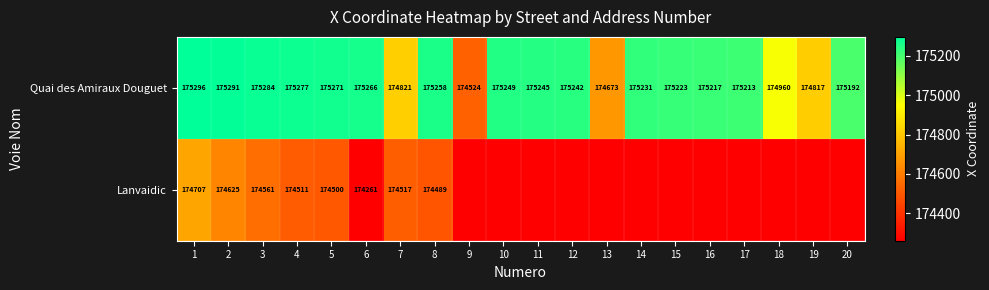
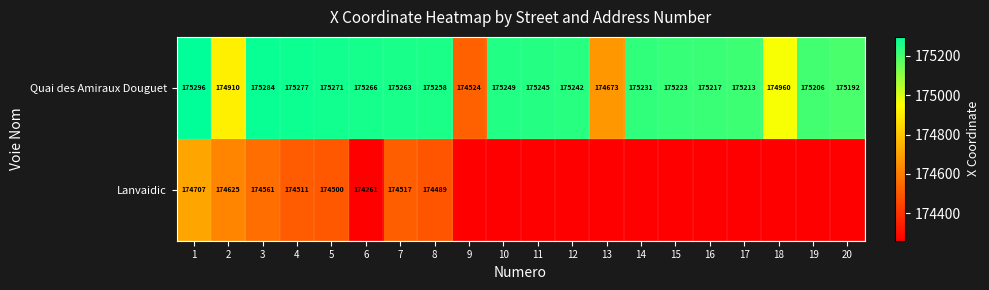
  {
    "Quai des Amiraux Douguet": {
      "1": 175296,
-     "2": 175291,
+     "2": 174910,
      "3": 175284,
      "4": 175277,
      "5": 175271,
      "6": 175266,
-     "7": 174821,
+     "7": 175263,
      "8": 175258,
      "9": 174524,
      "10": 175249,
      "11": 175245,
      "12": 175242,
      "13": 174673,
      "14": 175231,
      "15": 175223,
      "16": 175217,
      "17": 175213,
      "18": 174960,
-     "19": 174817,
+     "19": 175206,
      "20": 175192
    },
    "Lanvaidic": {
      "1": 174707,
      "2": 174625,
      "3": 174561,
      "4": 174511,
      "5": 174500,
      "6": 174261,
      "7": 174517,
      "8": 174489
    }
  }
